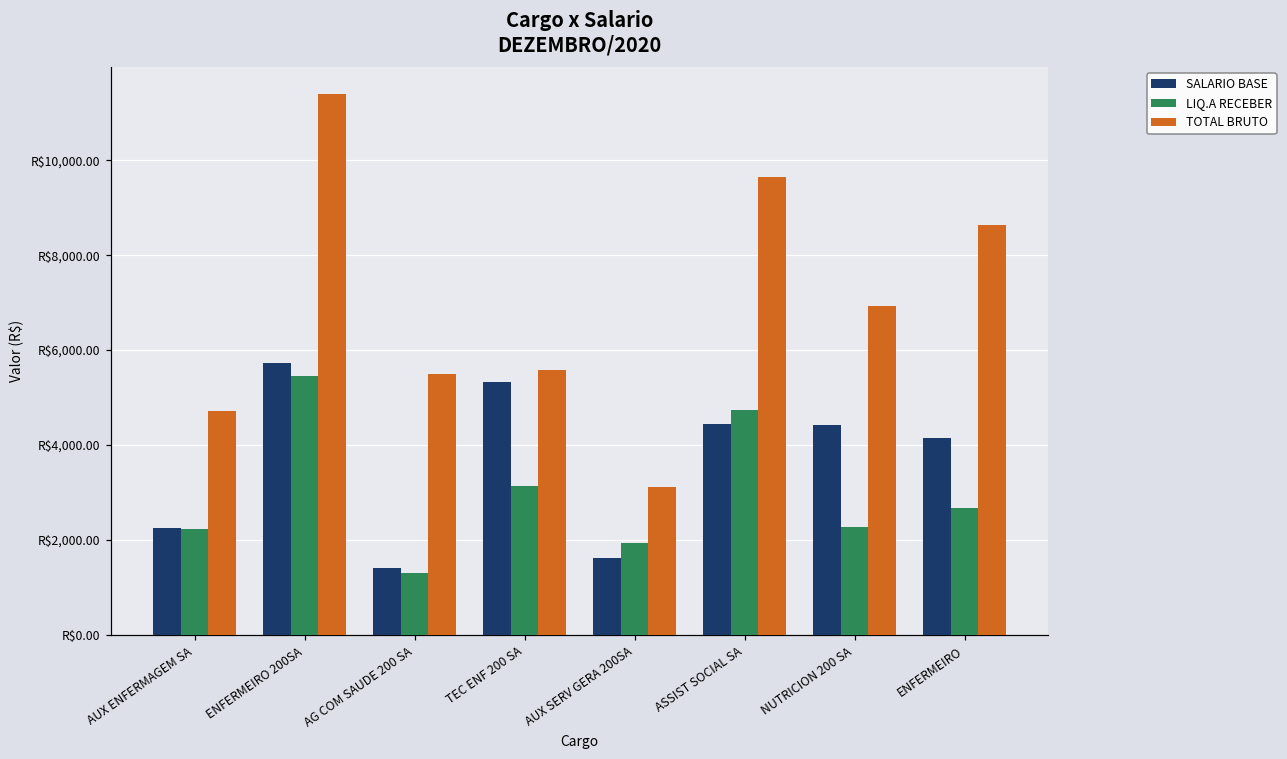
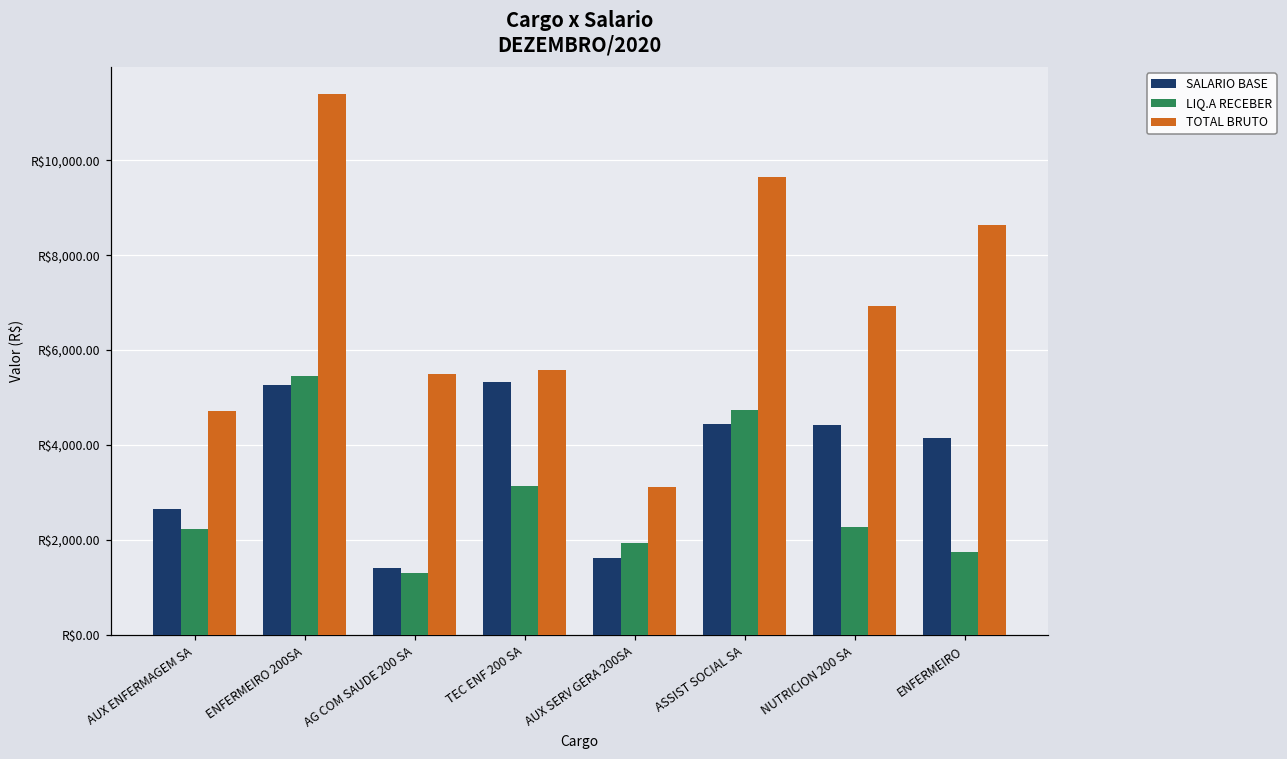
  {
    "SALARIO BASE": {
-     "AUX ENFERMAGEM SA": "R$2,200",
-     "ENFERMEIRO 200SA": "R$5,700",
+     "AUX ENFERMAGEM SA": "R$2,700",
+     "ENFERMEIRO 200SA": "R$5,300",
      "AG COM SAUDE 200 SA": "R$1,400",
      "TEC ENF 200 SA": "R$5,300",
      "AUX SERV GERA 200SA": "R$1,600",
      "ASSIST SOCIAL SA": "R$4,400",
      "NUTRICION 200 SA": "R$4,400",
      "ENFERMEIRO": "R$4,200"
    },
    "LIQ.A RECEBER": {
      "AUX ENFERMAGEM SA": "R$2,200",
      "ENFERMEIRO 200SA": "R$5,500",
      "AG COM SAUDE 200 SA": "R$1,300",
      "TEC ENF 200 SA": "R$3,100",
      "AUX SERV GERA 200SA": "R$1,900",
      "ASSIST SOCIAL SA": "R$4,700",
      "NUTRICION 200 SA": "R$2,300",
-     "ENFERMEIRO": "R$2,700"
+     "ENFERMEIRO": "R$1,700"
    },
    "TOTAL BRUTO": {
      "AUX ENFERMAGEM SA": "R$4,700",
      "ENFERMEIRO 200SA": "R$11,400",
      "AG COM SAUDE 200 SA": "R$5,500",
      "TEC ENF 200 SA": "R$5,600",
      "AUX SERV GERA 200SA": "R$3,100",
      "ASSIST SOCIAL SA": "R$9,600",
      "NUTRICION 200 SA": "R$6,900",
      "ENFERMEIRO": "R$8,600"
    }
  }
